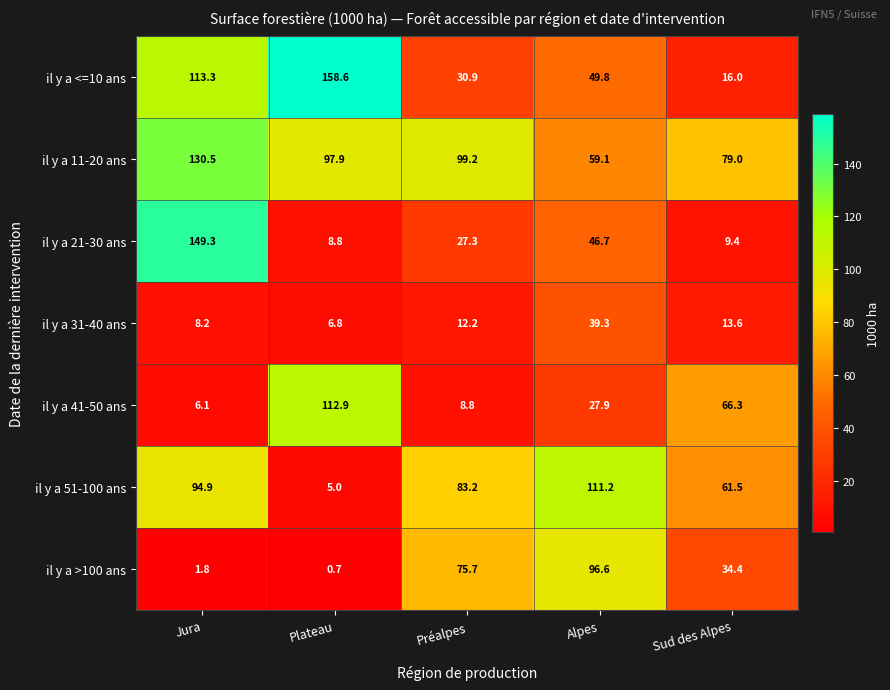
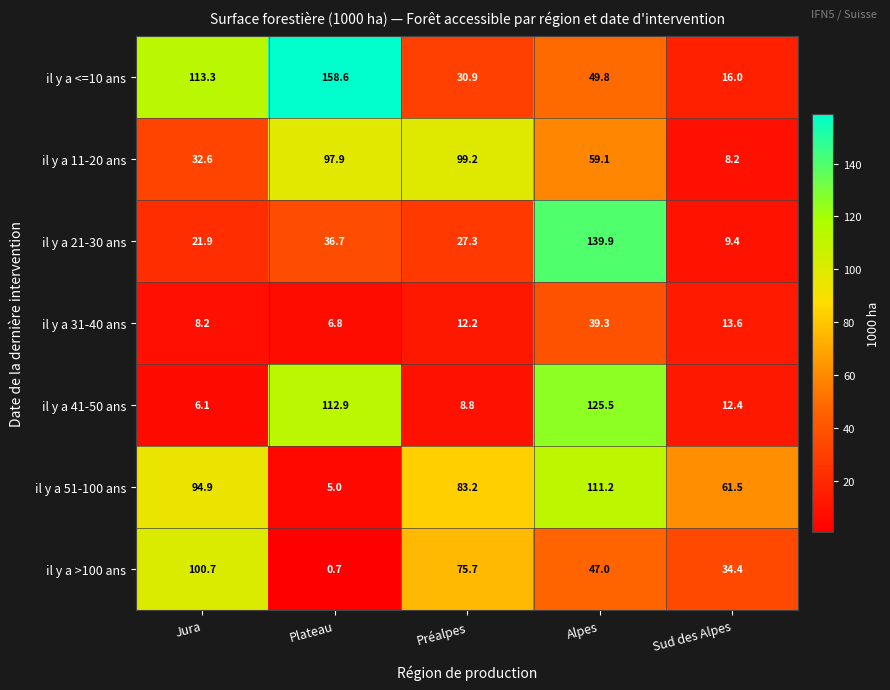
  {
    "il y a <=10 ans": {
      "Jura": 113.3,
      "Plateau": 158.6,
      "Préalpes": 30.9,
      "Alpes": 49.8,
      "Sud des Alpes": 16.0
    },
    "il y a 11-20 ans": {
-     "Jura": 130.5,
+     "Jura": 32.6,
      "Plateau": 97.9,
      "Préalpes": 99.2,
      "Alpes": 59.1,
-     "Sud des Alpes": 79.0
+     "Sud des Alpes": 8.2
    },
    "il y a 21-30 ans": {
-     "Jura": 149.3,
-     "Plateau": 8.8,
+     "Jura": 21.9,
+     "Plateau": 36.7,
      "Préalpes": 27.3,
-     "Alpes": 46.7,
+     "Alpes": 139.9,
      "Sud des Alpes": 9.4
    },
    "il y a 31-40 ans": {
      "Jura": 8.2,
      "Plateau": 6.8,
      "Préalpes": 12.2,
      "Alpes": 39.3,
      "Sud des Alpes": 13.6
    },
    "il y a 41-50 ans": {
      "Jura": 6.1,
      "Plateau": 112.9,
      "Préalpes": 8.8,
-     "Alpes": 27.9,
-     "Sud des Alpes": 66.3
+     "Alpes": 125.5,
+     "Sud des Alpes": 12.4
    },
    "il y a 51-100 ans": {
      "Jura": 94.9,
      "Plateau": 5.0,
      "Préalpes": 83.2,
      "Alpes": 111.2,
      "Sud des Alpes": 61.5
    },
    "il y a >100 ans": {
-     "Jura": 1.8,
+     "Jura": 100.7,
      "Plateau": 0.7,
      "Préalpes": 75.7,
-     "Alpes": 96.6,
+     "Alpes": 47.0,
      "Sud des Alpes": 34.4
    }
  }
